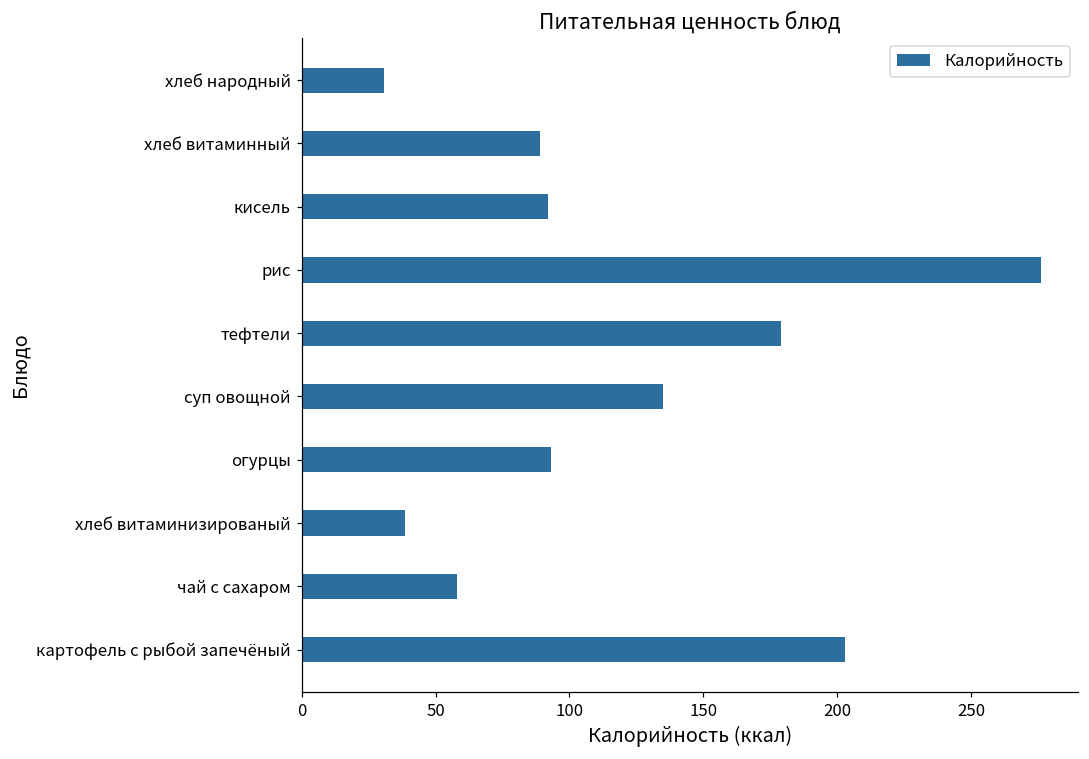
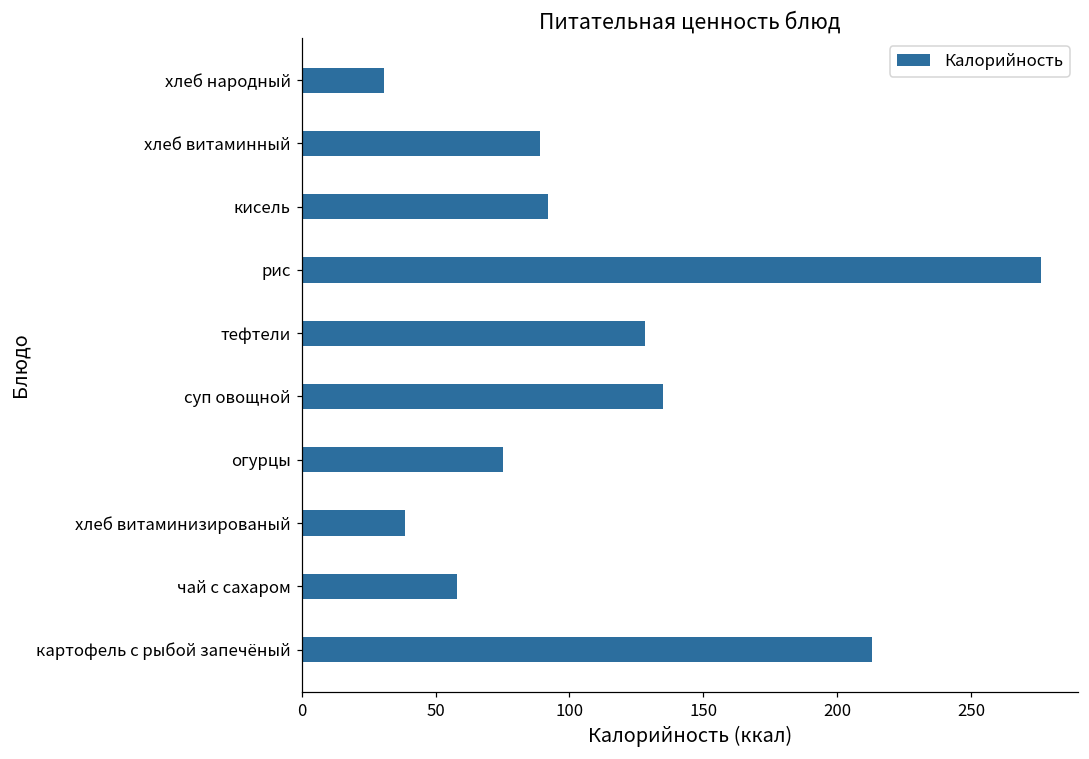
  {
    "хлеб народный": 31,
    "хлеб витаминный": 89,
    "кисель": 92,
    "рис": 276,
-   "тефтели": 179,
+   "тефтели": 128,
    "суп овощной": 135,
-   "огурцы": 93,
+   "огурцы": 75,
    "хлеб витаминизированый": 38,
    "чай с сахаром": 58,
-   "картофель с рыбой запечёный": 203
+   "картофель с рыбой запечёный": 213
  }
